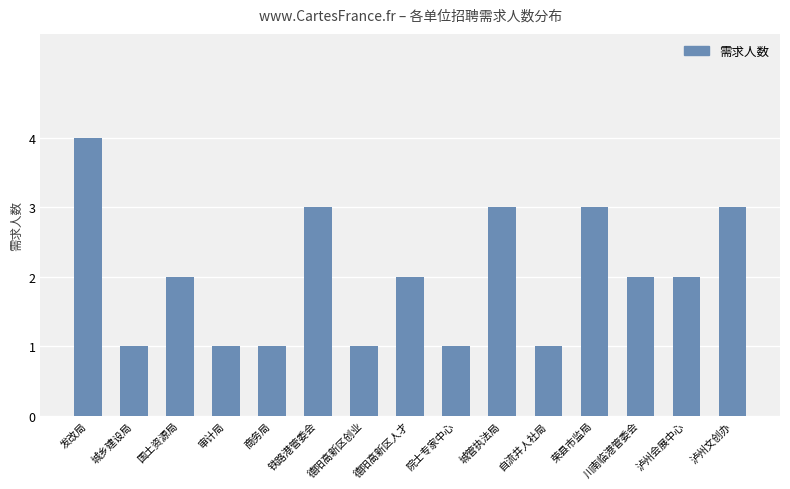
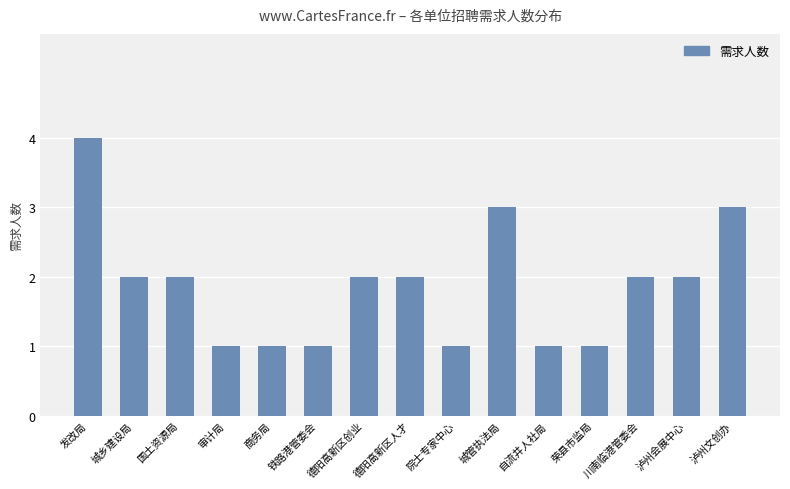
  {
    "发改局": 4,
-   "城乡建设局": 1,
+   "城乡建设局": 2,
    "国土资源局": 2,
    "审计局": 1,
    "商务局": 1,
-   "铁路港管委会": 3,
-   "德阳高新区创业": 1,
+   "铁路港管委会": 1,
+   "德阳高新区创业": 2,
    "德阳高新区人才": 2,
    "院士专家中心": 1,
    "城管执法局": 3,
    "自流井人社局": 1,
-   "荣县市监局": 3,
+   "荣县市监局": 1,
    "川南临港管委会": 2,
    "泸州会展中心": 2,
    "泸州文创办": 3
  }
